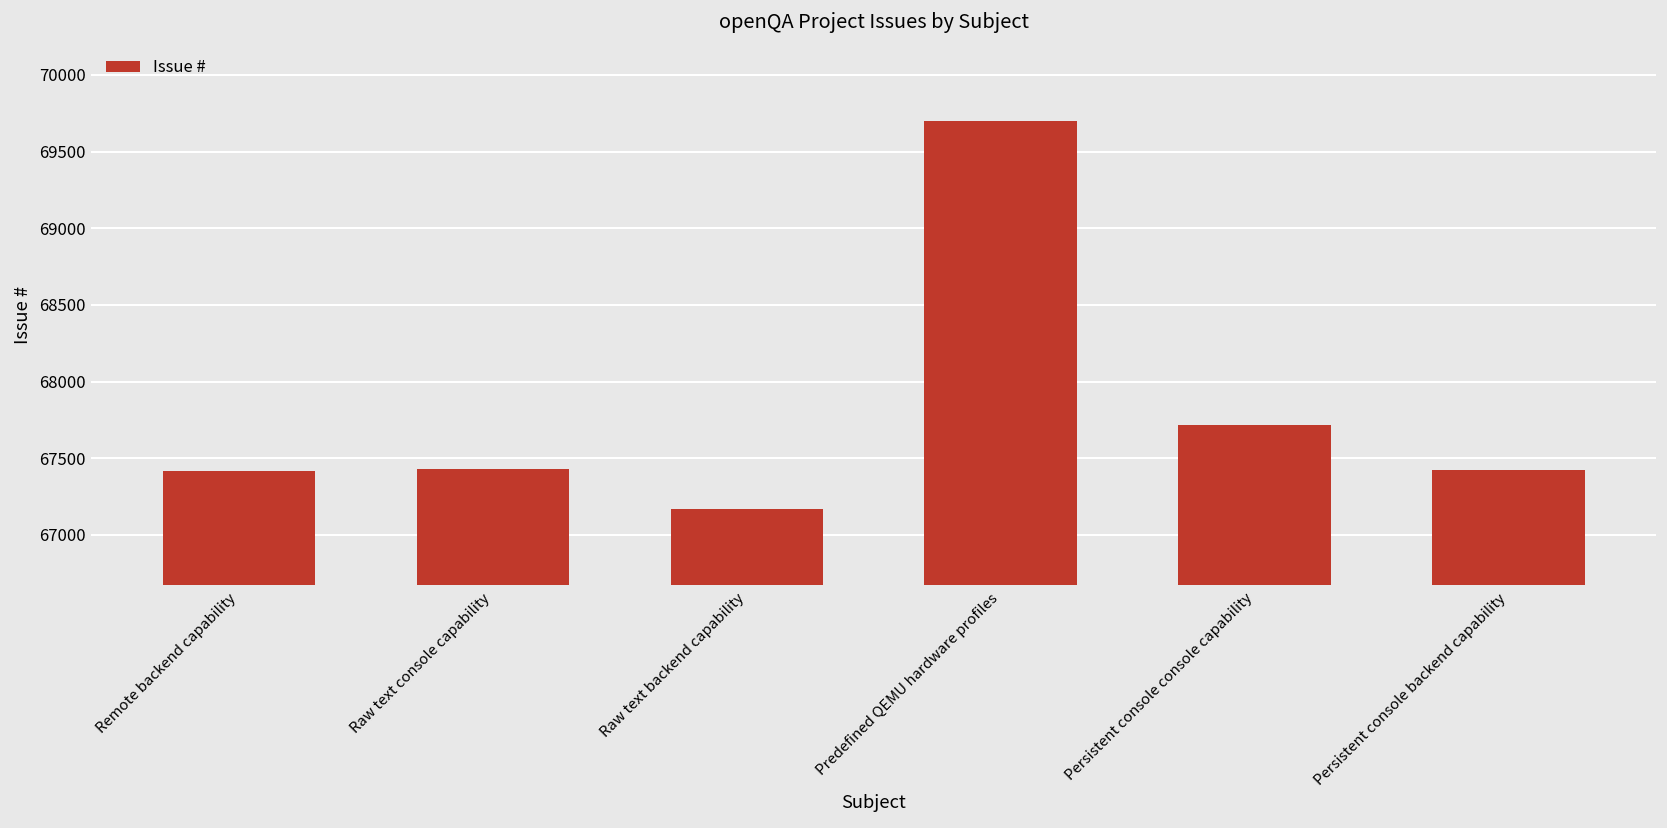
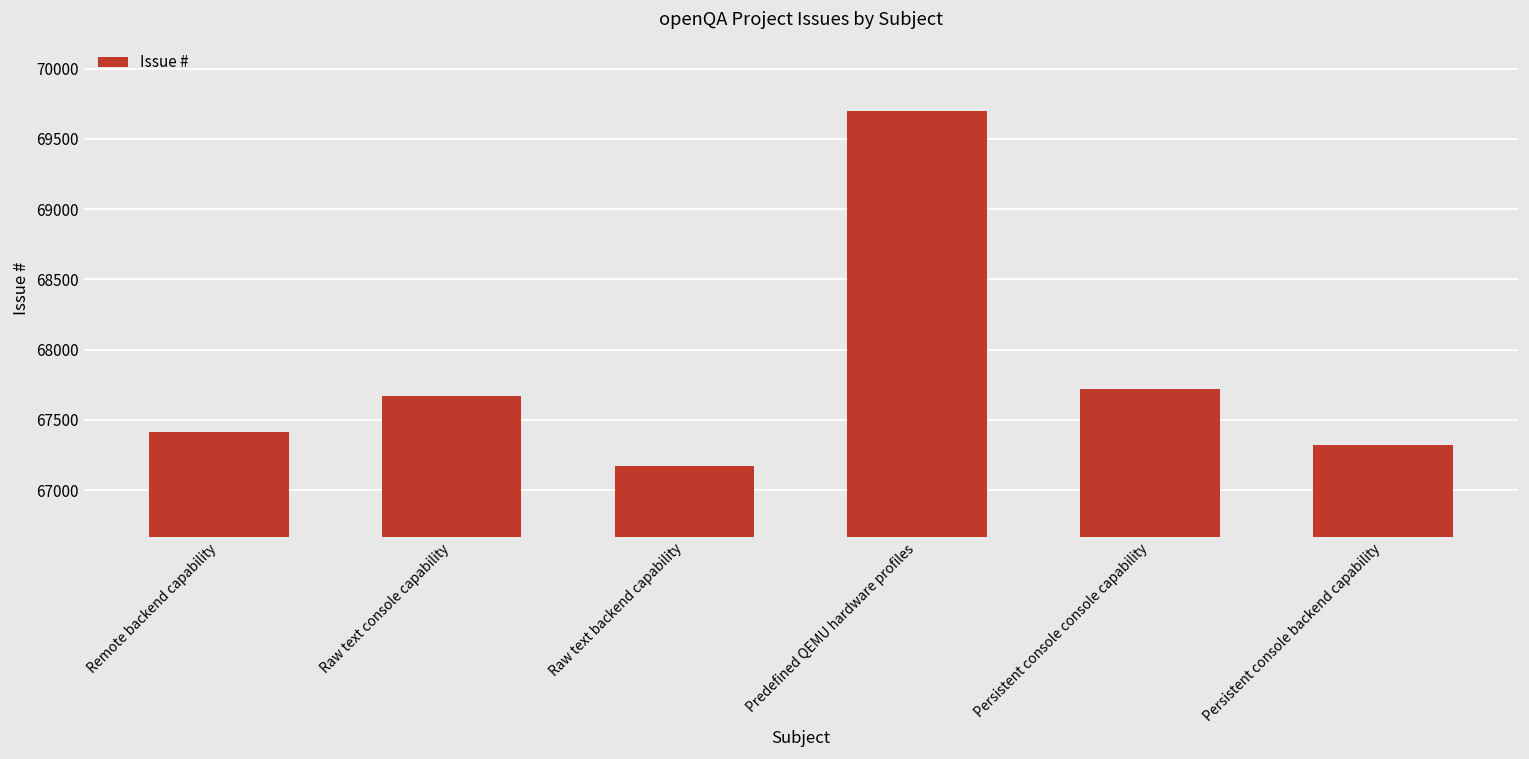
  {
    "Remote backend capability": 67420,
-   "Raw text console capability": 67430,
+   "Raw text console capability": 67670,
    "Raw text backend capability": 67170,
    "Predefined QEMU hardware profiles": 69700,
    "Persistent console console capability": 67720,
-   "Persistent console backend capability": 67420
+   "Persistent console backend capability": 67320
  }
